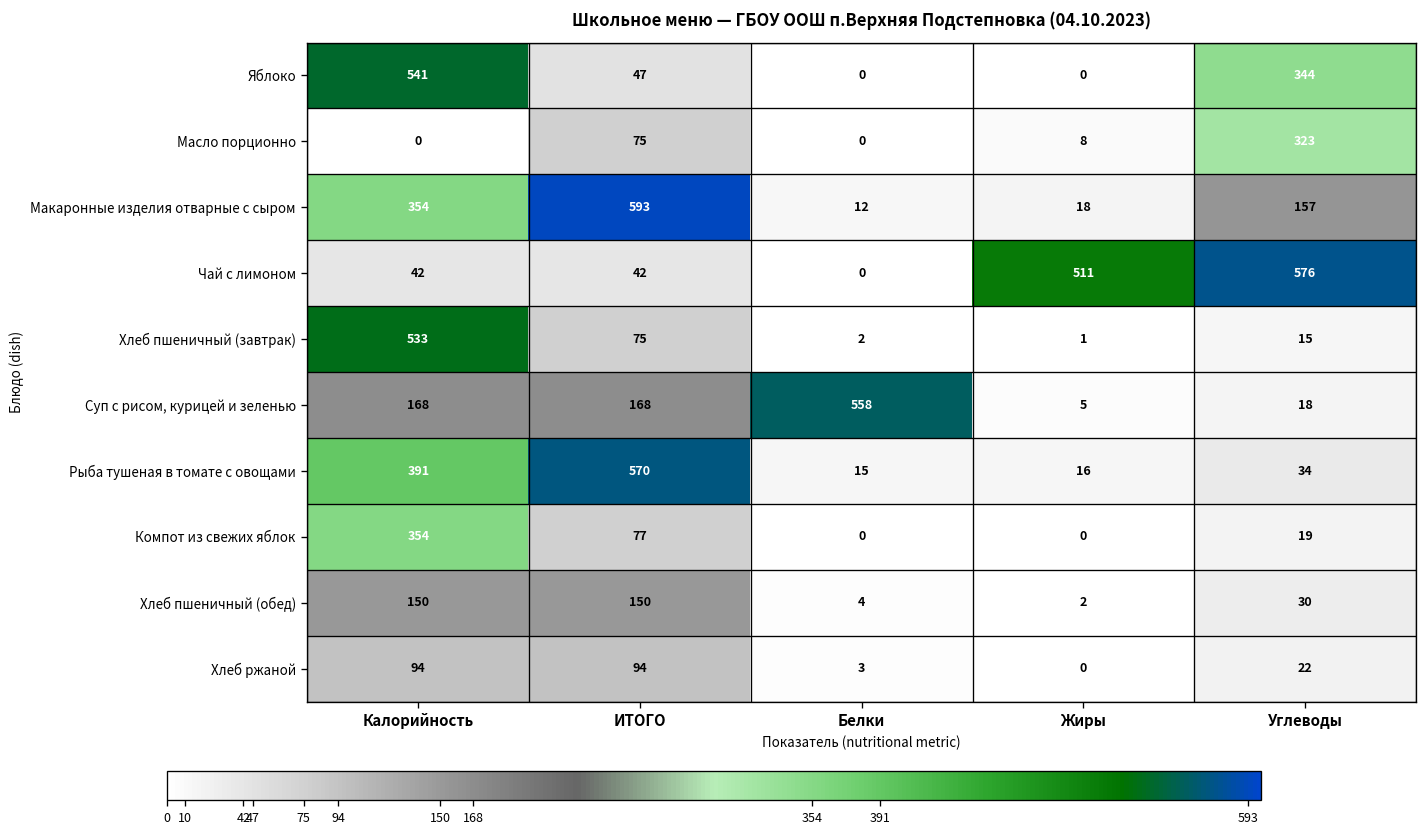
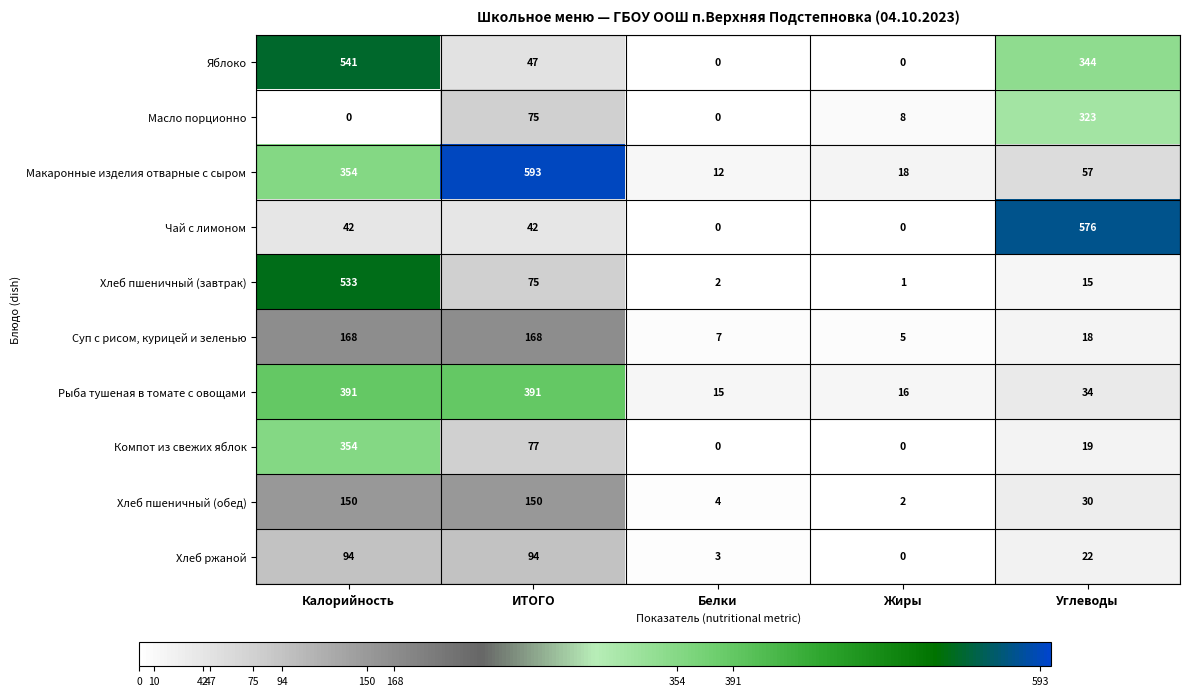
  {
    "Яблоко": {
      "Калорийность": 541,
      "ИТОГО": 47,
      "Белки": 0,
      "Жиры": 0,
      "Углеводы": 344
    },
    "Масло порционно": {
      "Калорийность": 0,
      "ИТОГО": 75,
      "Белки": 0,
      "Жиры": 8,
      "Углеводы": 323
    },
    "Макаронные изделия отварные с сыром": {
      "Калорийность": 354,
      "ИТОГО": 593,
      "Белки": 12,
      "Жиры": 18,
-     "Углеводы": 157
+     "Углеводы": 57
    },
    "Чай с лимоном": {
      "Калорийность": 42,
      "ИТОГО": 42,
      "Белки": 0,
-     "Жиры": 511,
+     "Жиры": 0,
      "Углеводы": 576
    },
    "Хлеб пшеничный (завтрак)": {
      "Калорийность": 533,
      "ИТОГО": 75,
      "Белки": 2,
      "Жиры": 1,
      "Углеводы": 15
    },
    "Суп с рисом, курицей и зеленью": {
      "Калорийность": 168,
      "ИТОГО": 168,
-     "Белки": 558,
+     "Белки": 7,
      "Жиры": 5,
      "Углеводы": 18
    },
    "Рыба тушеная в томате с овощами": {
      "Калорийность": 391,
-     "ИТОГО": 570,
+     "ИТОГО": 391,
      "Белки": 15,
      "Жиры": 16,
      "Углеводы": 34
    },
    "Компот из свежих яблок": {
      "Калорийность": 354,
      "ИТОГО": 77,
      "Белки": 0,
      "Жиры": 0,
      "Углеводы": 19
    },
    "Хлеб пшеничный (обед)": {
      "Калорийность": 150,
      "ИТОГО": 150,
      "Белки": 4,
      "Жиры": 2,
      "Углеводы": 30
    },
    "Хлеб ржаной": {
      "Калорийность": 94,
      "ИТОГО": 94,
      "Белки": 3,
      "Жиры": 0,
      "Углеводы": 22
    }
  }
